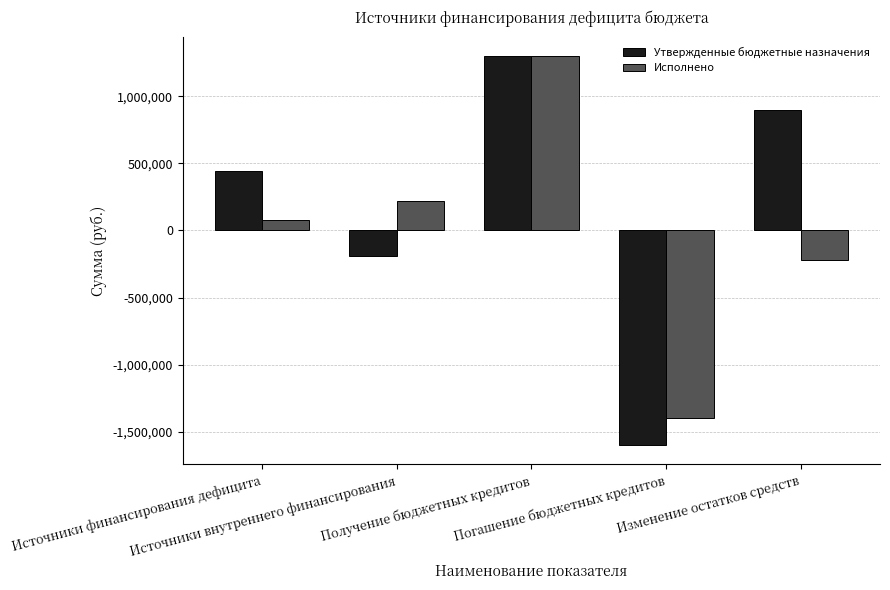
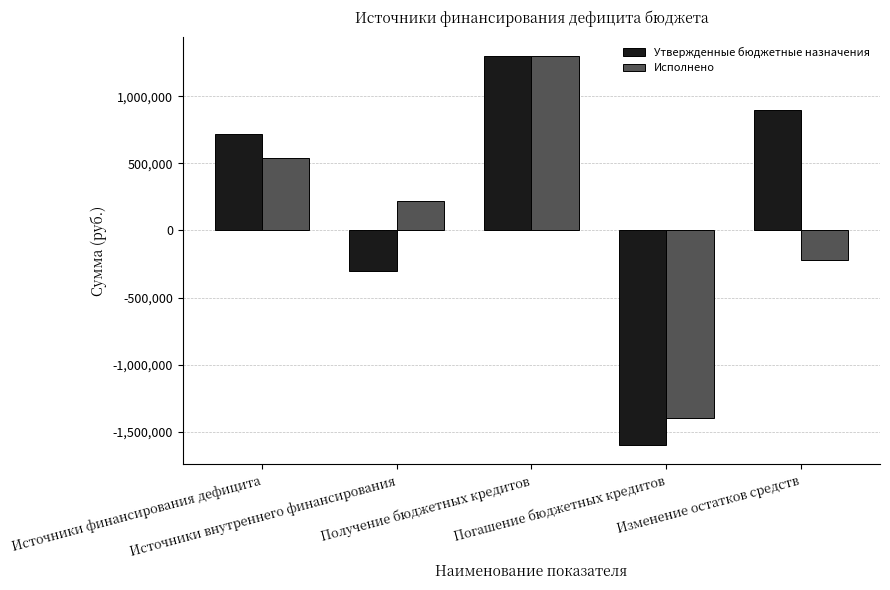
  {
    "Утвержденные бюджетные назначения": {
-     "Источники финансирования дефицита": "450,000",
-     "Источники внутреннего финансирования": "-190,000",
+     "Источники финансирования дефицита": "720,000",
+     "Источники внутреннего финансирования": "-300,000",
      "Получение бюджетных кредитов": "1,300,000",
      "Погашение бюджетных кредитов": "-1,600,000",
      "Изменение остатков средств": "900,000"
    },
    "Исполнено": {
-     "Источники финансирования дефицита": "80,000",
+     "Источники финансирования дефицита": "540,000",
      "Источники внутреннего финансирования": "220,000",
      "Получение бюджетных кредитов": "1,300,000",
      "Погашение бюджетных кредитов": "-1,400,000",
      "Изменение остатков средств": "-220,000"
    }
  }
